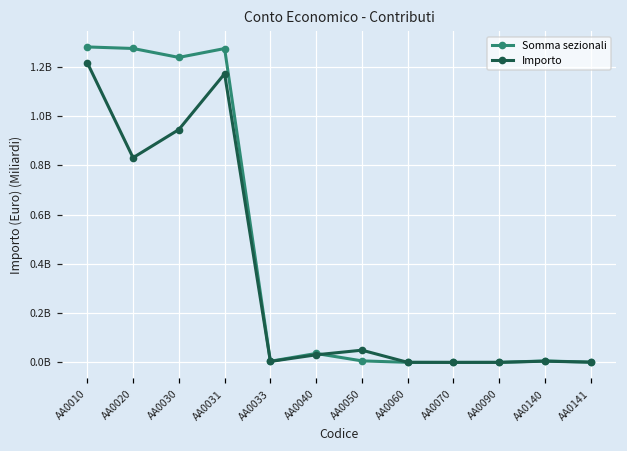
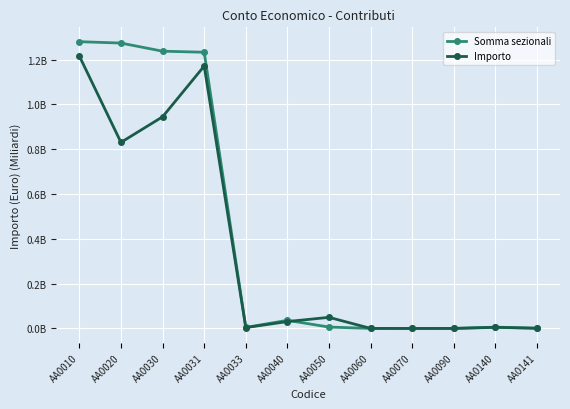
  {
    "Somma sezionali": {
      "AA0010": 1280000000,
      "AA0020": 1270000000,
      "AA0030": 1240000000,
-     "AA0031": 1270000000,
+     "AA0031": 1230000000,
      "AA0050": 10000000
    },
    "Importo": {
      "AA0010": 1220000000,
      "AA0020": 830000000,
      "AA0030": 940000000,
      "AA0031": 1170000000,
      "AA0050": 50000000
    }
  }
